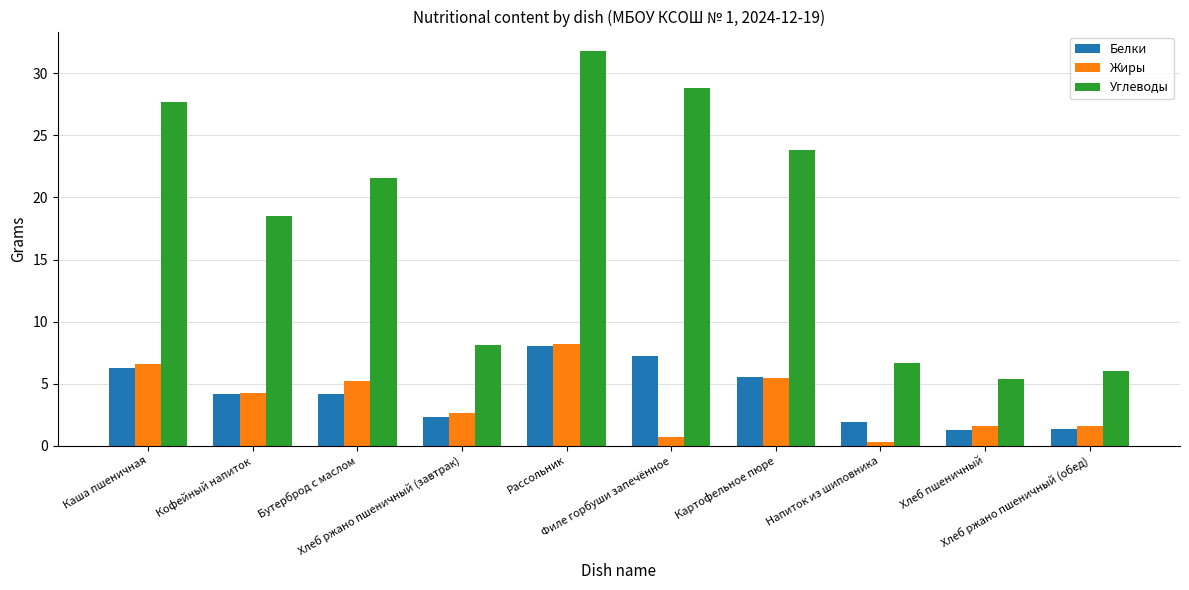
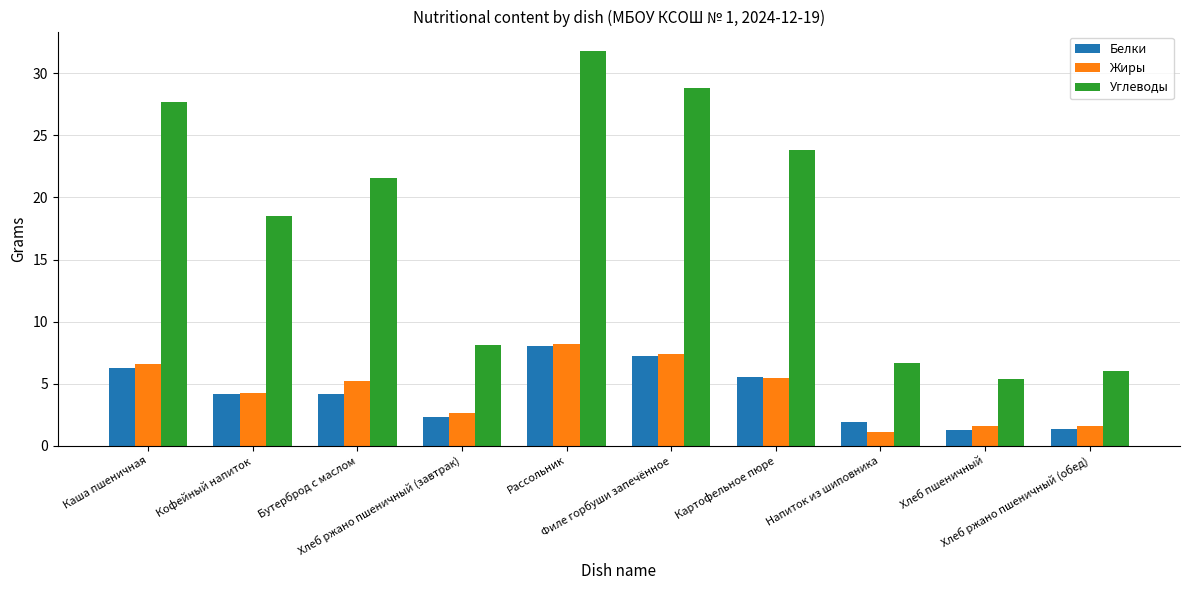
  {
    "Белки": {
      "Каша пшеничная": 6.3,
      "Кофейный напиток": 4.2,
      "Бутерброд с маслом": 4.2,
      "Хлеб ржано пшеничный (завтрак)": 2.3,
      "Рассольник": 8.0,
      "Филе горбуши запечённое": 7.2,
      "Картофельное пюре": 5.5,
      "Напиток из шиповника": 1.9,
      "Хлеб пшеничный": 1.3,
      "Хлеб ржано пшеничный (обед)": 1.3
    },
    "Жиры": {
      "Каша пшеничная": 6.6,
      "Кофейный напиток": 4.3,
      "Бутерброд с маслом": 5.2,
      "Хлеб ржано пшеничный (завтрак)": 2.6,
      "Рассольник": 8.2,
-     "Филе горбуши запечённое": 0.7,
+     "Филе горбуши запечённое": 7.4,
      "Картофельное пюре": 5.4,
-     "Напиток из шиповника": 0.3,
+     "Напиток из шиповника": 1.1,
      "Хлеб пшеничный": 1.6,
      "Хлеб ржано пшеничный (обед)": 1.6
    },
    "Углеводы": {
      "Каша пшеничная": 27.7,
      "Кофейный напиток": 18.5,
      "Бутерброд с маслом": 21.6,
      "Хлеб ржано пшеничный (завтрак)": 8.1,
      "Рассольник": 31.8,
      "Филе горбуши запечённое": 28.8,
      "Картофельное пюре": 23.8,
      "Напиток из шиповника": 6.7,
      "Хлеб пшеничный": 5.4,
      "Хлеб ржано пшеничный (обед)": 6.0
    }
  }
